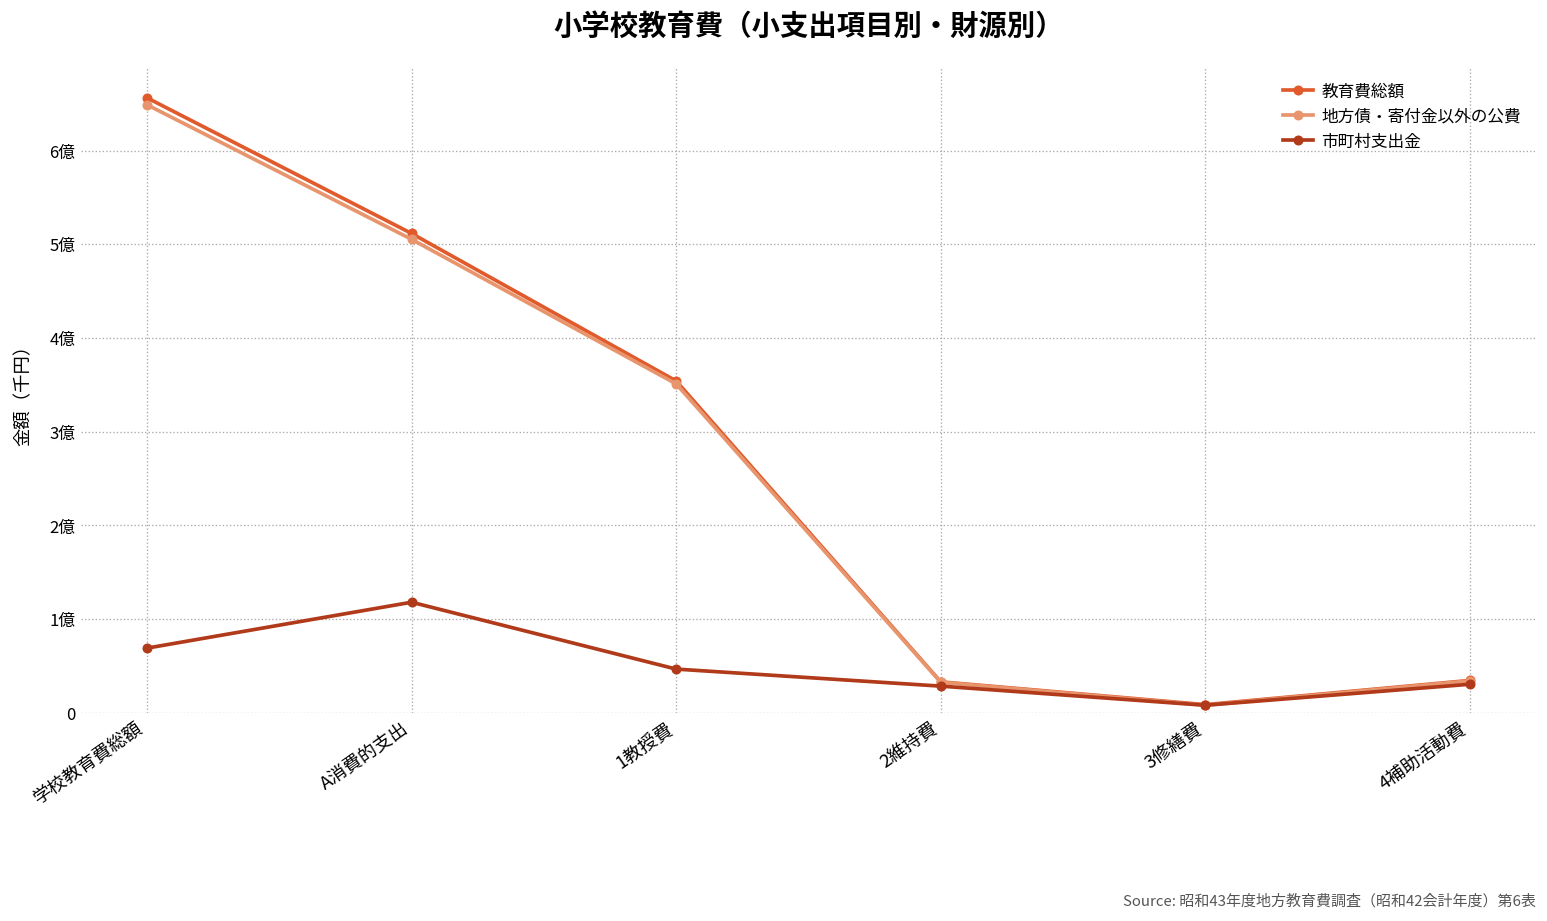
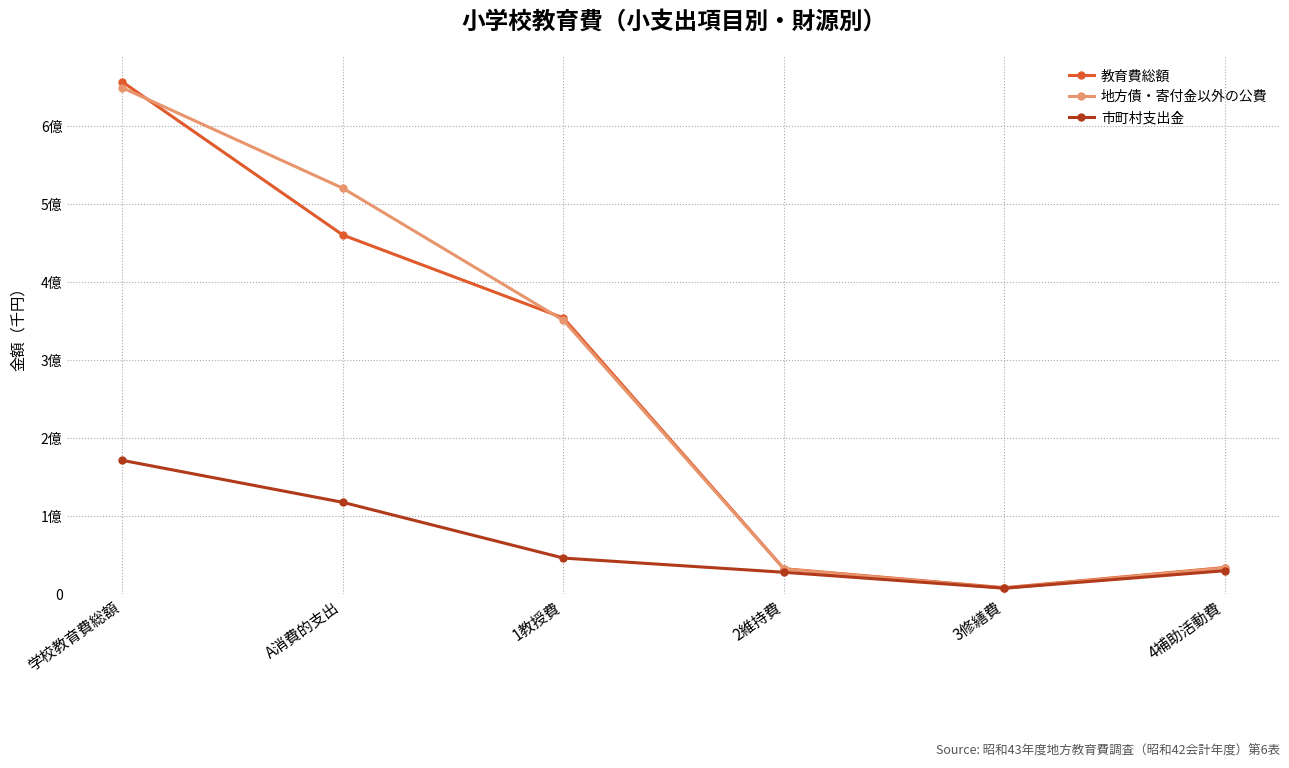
  {
    "教育費総額": {
      "学校教育費総額": "6.6億",
-     "A消費的支出": "5.1億"
+     "A消費的支出": "4.6億"
    },
    "地方債・寄付金以外の公費": {
      "学校教育費総額": "6.5億",
-     "A消費的支出": "5.1億"
+     "A消費的支出": "5.2億"
    },
    "市町村支出金": {
-     "学校教育費総額": "0.7億",
+     "学校教育費総額": "1.7億",
      "A消費的支出": "1.2億",
      "1教授費": "0.5億",
      "2維持費": "0.3億",
      "4補助活動費": "0.3億"
    }
  }
